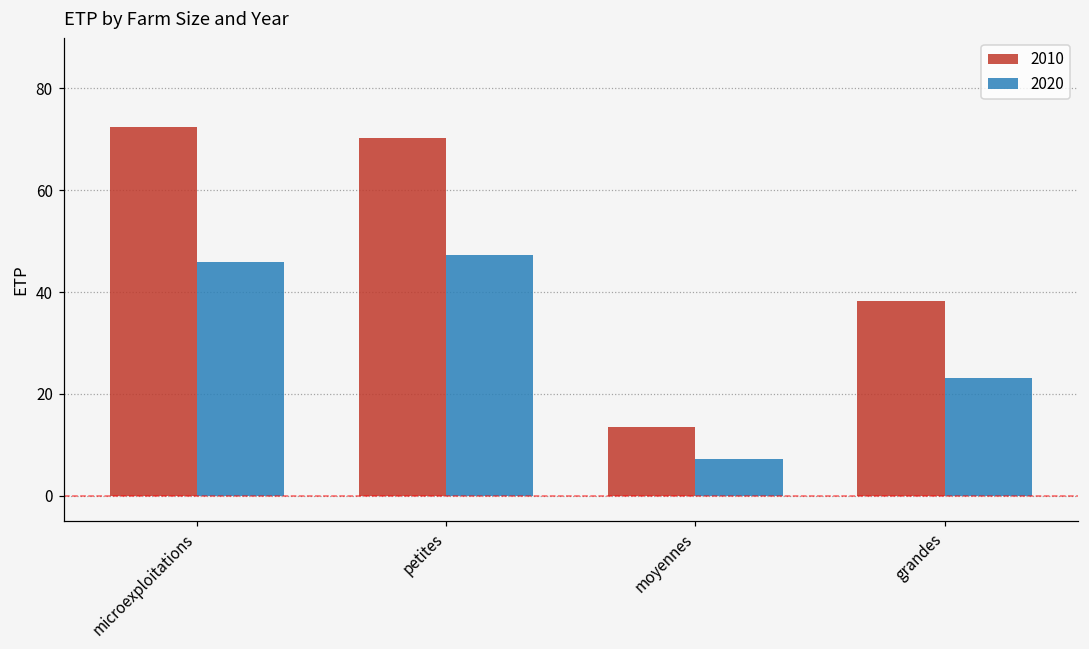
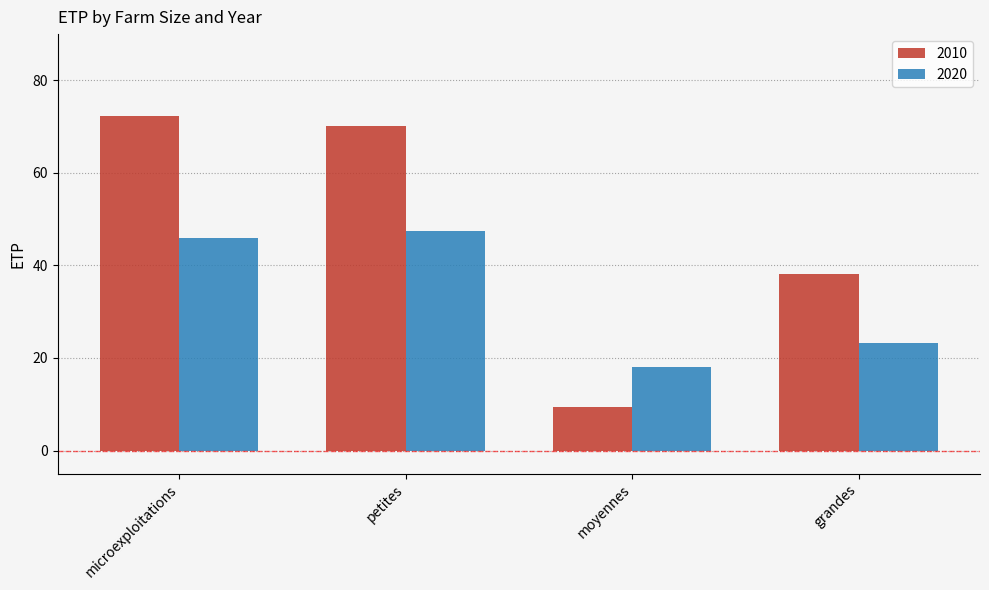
  {
    "2010": {
      "microexploitations": 72,
      "petites": 70,
-     "moyennes": 13,
+     "moyennes": 9,
      "grandes": 38
    },
    "2020": {
      "microexploitations": 46,
      "petites": 47,
-     "moyennes": 7,
+     "moyennes": 18,
      "grandes": 23
    }
  }
